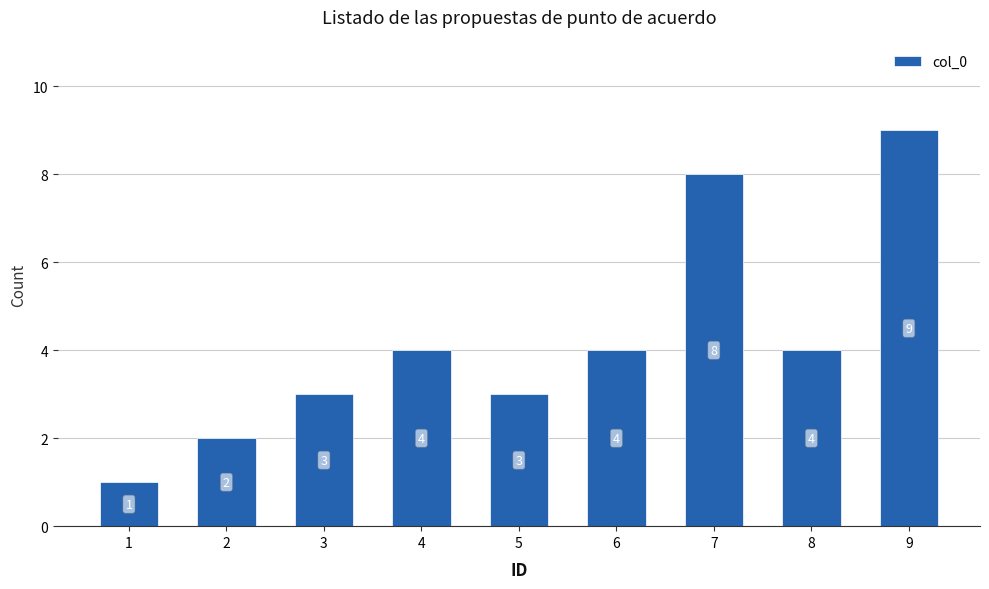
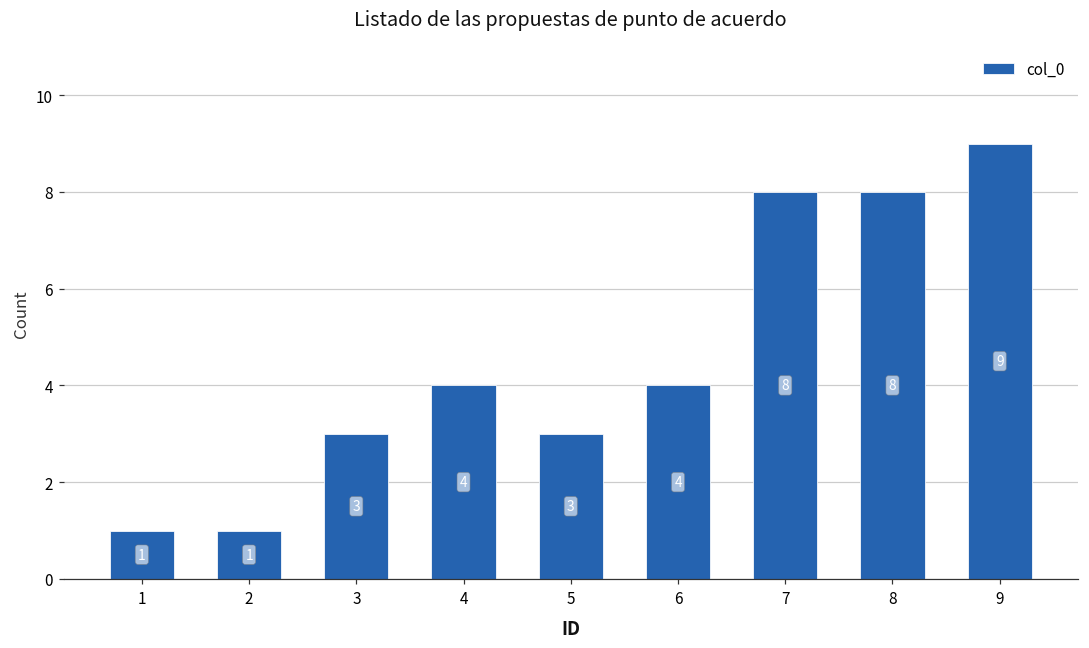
  {
-   "2": 2,
-   "8": 4
+   "2": 1,
+   "8": 8
  }
